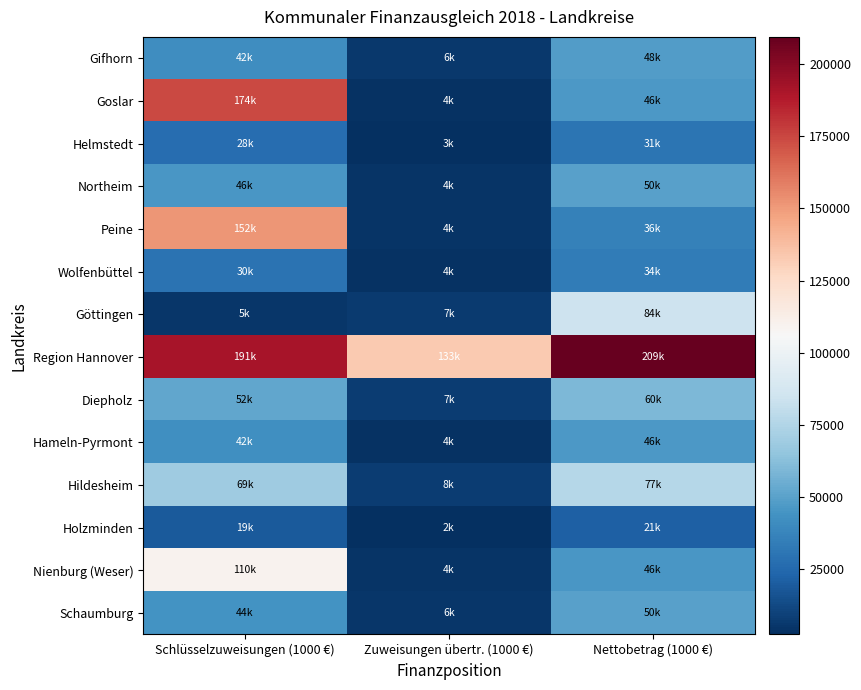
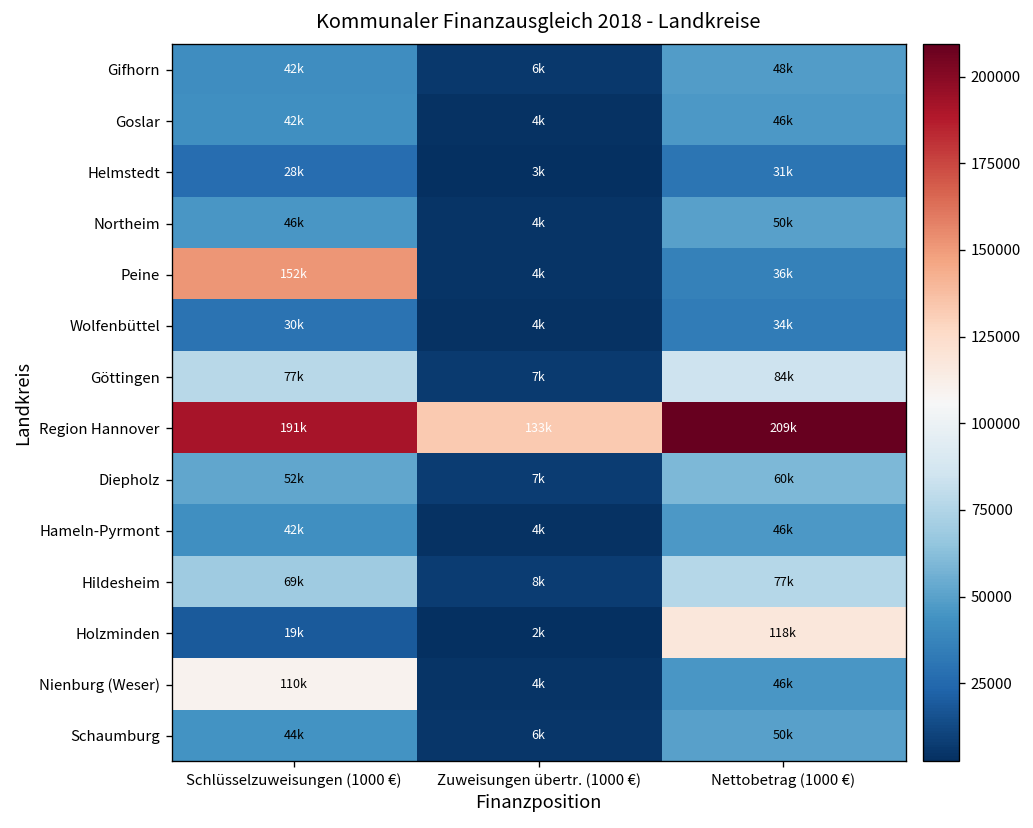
  {
    "Gifhorn": {
      "Schlüsselzuweisungen (1000 €)": "42k",
      "Zuweisungen übertr. (1000 €)": "6k",
      "Nettobetrag (1000 €)": "48k"
    },
    "Goslar": {
-     "Schlüsselzuweisungen (1000 €)": "174k",
+     "Schlüsselzuweisungen (1000 €)": "42k",
      "Zuweisungen übertr. (1000 €)": "4k",
      "Nettobetrag (1000 €)": "46k"
    },
    "Helmstedt": {
      "Schlüsselzuweisungen (1000 €)": "28k",
      "Zuweisungen übertr. (1000 €)": "3k",
      "Nettobetrag (1000 €)": "31k"
    },
    "Northeim": {
      "Schlüsselzuweisungen (1000 €)": "46k",
      "Zuweisungen übertr. (1000 €)": "4k",
      "Nettobetrag (1000 €)": "50k"
    },
    "Peine": {
      "Schlüsselzuweisungen (1000 €)": "152k",
      "Zuweisungen übertr. (1000 €)": "4k",
      "Nettobetrag (1000 €)": "36k"
    },
    "Wolfenbüttel": {
      "Schlüsselzuweisungen (1000 €)": "30k",
      "Zuweisungen übertr. (1000 €)": "4k",
      "Nettobetrag (1000 €)": "34k"
    },
    "Göttingen": {
-     "Schlüsselzuweisungen (1000 €)": "5k",
+     "Schlüsselzuweisungen (1000 €)": "77k",
      "Zuweisungen übertr. (1000 €)": "7k",
      "Nettobetrag (1000 €)": "84k"
    },
    "Region Hannover": {
      "Schlüsselzuweisungen (1000 €)": "191k",
      "Zuweisungen übertr. (1000 €)": "133k",
      "Nettobetrag (1000 €)": "209k"
    },
    "Diepholz": {
      "Schlüsselzuweisungen (1000 €)": "52k",
      "Zuweisungen übertr. (1000 €)": "7k",
      "Nettobetrag (1000 €)": "60k"
    },
    "Hameln-Pyrmont": {
      "Schlüsselzuweisungen (1000 €)": "42k",
      "Zuweisungen übertr. (1000 €)": "4k",
      "Nettobetrag (1000 €)": "46k"
    },
    "Hildesheim": {
      "Schlüsselzuweisungen (1000 €)": "69k",
      "Zuweisungen übertr. (1000 €)": "8k",
      "Nettobetrag (1000 €)": "77k"
    },
    "Holzminden": {
      "Schlüsselzuweisungen (1000 €)": "19k",
      "Zuweisungen übertr. (1000 €)": "2k",
-     "Nettobetrag (1000 €)": "21k"
+     "Nettobetrag (1000 €)": "118k"
    },
    "Nienburg (Weser)": {
      "Schlüsselzuweisungen (1000 €)": "110k",
      "Zuweisungen übertr. (1000 €)": "4k",
      "Nettobetrag (1000 €)": "46k"
    },
    "Schaumburg": {
      "Schlüsselzuweisungen (1000 €)": "44k",
      "Zuweisungen übertr. (1000 €)": "6k",
      "Nettobetrag (1000 €)": "50k"
    }
  }
